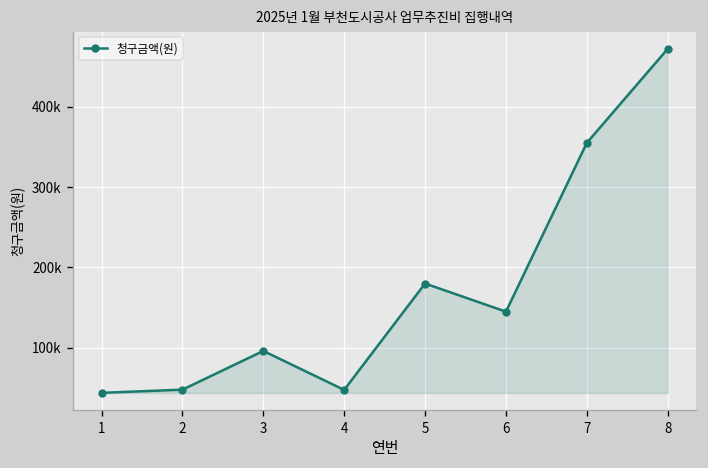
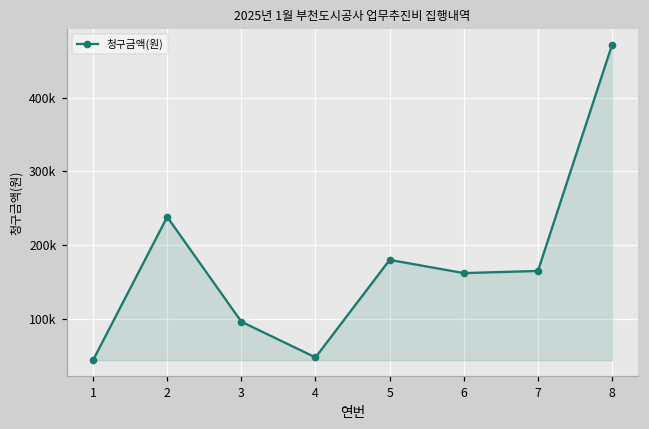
  {
    "1": 40000,
-   "2": 50000,
+   "2": 240000,
    "3": 100000,
    "4": 50000,
    "5": 180000,
-   "6": 150000,
-   "7": 350000,
+   "6": 160000,
+   "7": 170000,
    "8": 470000
  }
